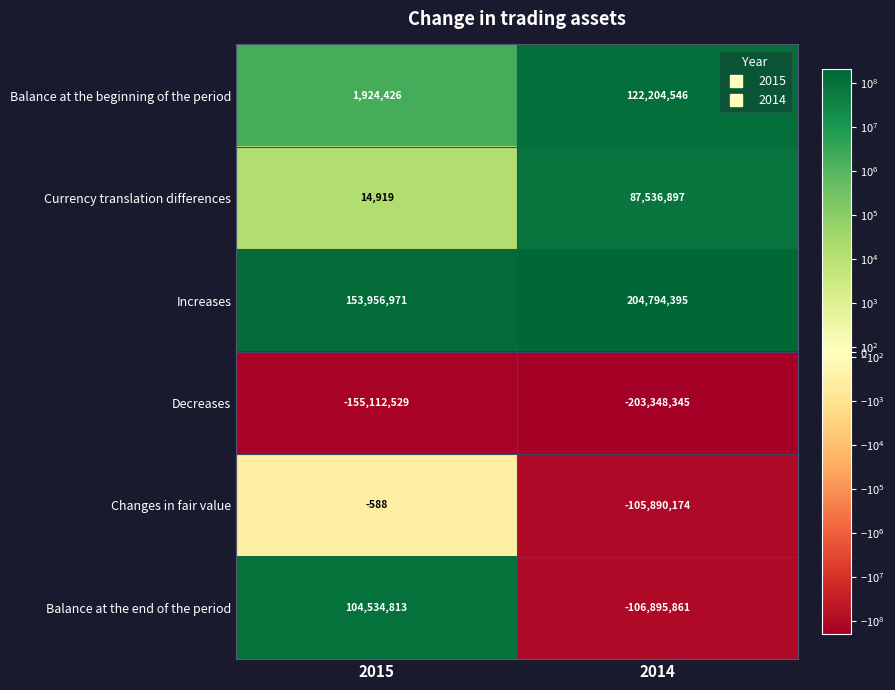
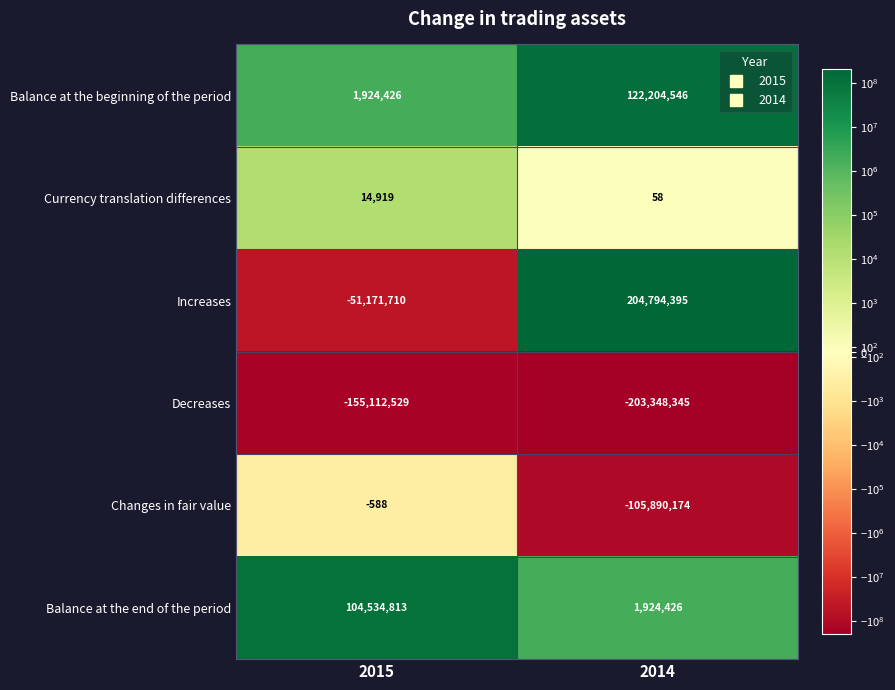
  {
    "Balance at the beginning of the period": {
      "2015": "1,924,426",
      "2014": "122,204,546"
    },
    "Currency translation differences": {
      "2015": "14,919",
-     "2014": "87,536,897"
+     "2014": "58"
    },
    "Increases": {
-     "2015": "153,956,971",
+     "2015": "-51,171,710",
      "2014": "204,794,395"
    },
    "Decreases": {
      "2015": "-155,112,529",
      "2014": "-203,348,345"
    },
    "Changes in fair value": {
      "2015": "-588",
      "2014": "-105,890,174"
    },
    "Balance at the end of the period": {
      "2015": "104,534,813",
-     "2014": "-106,895,861"
+     "2014": "1,924,426"
    }
  }
